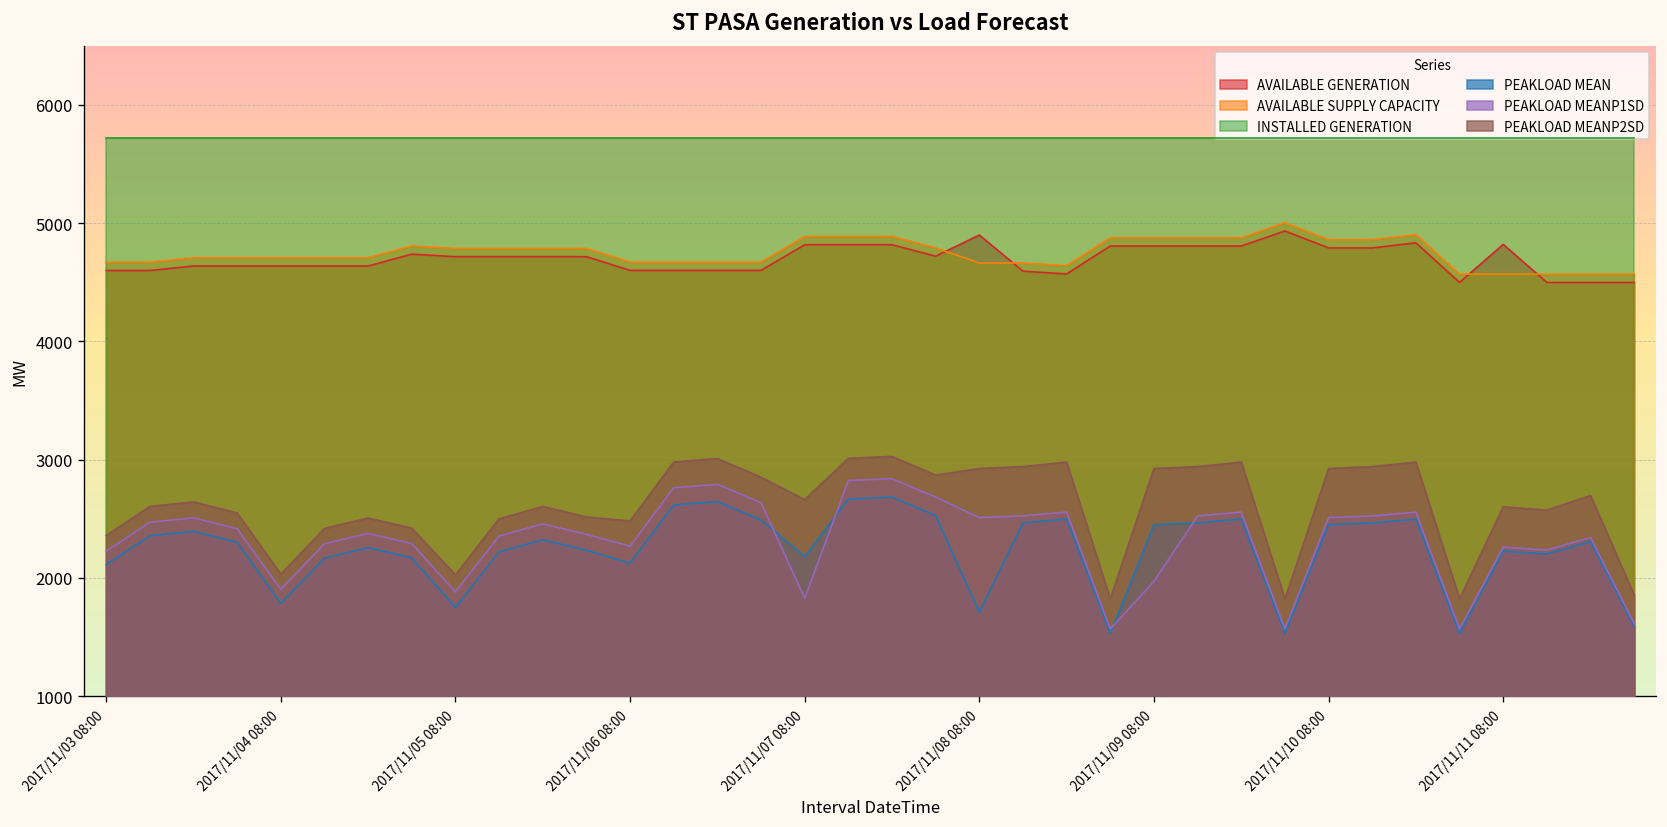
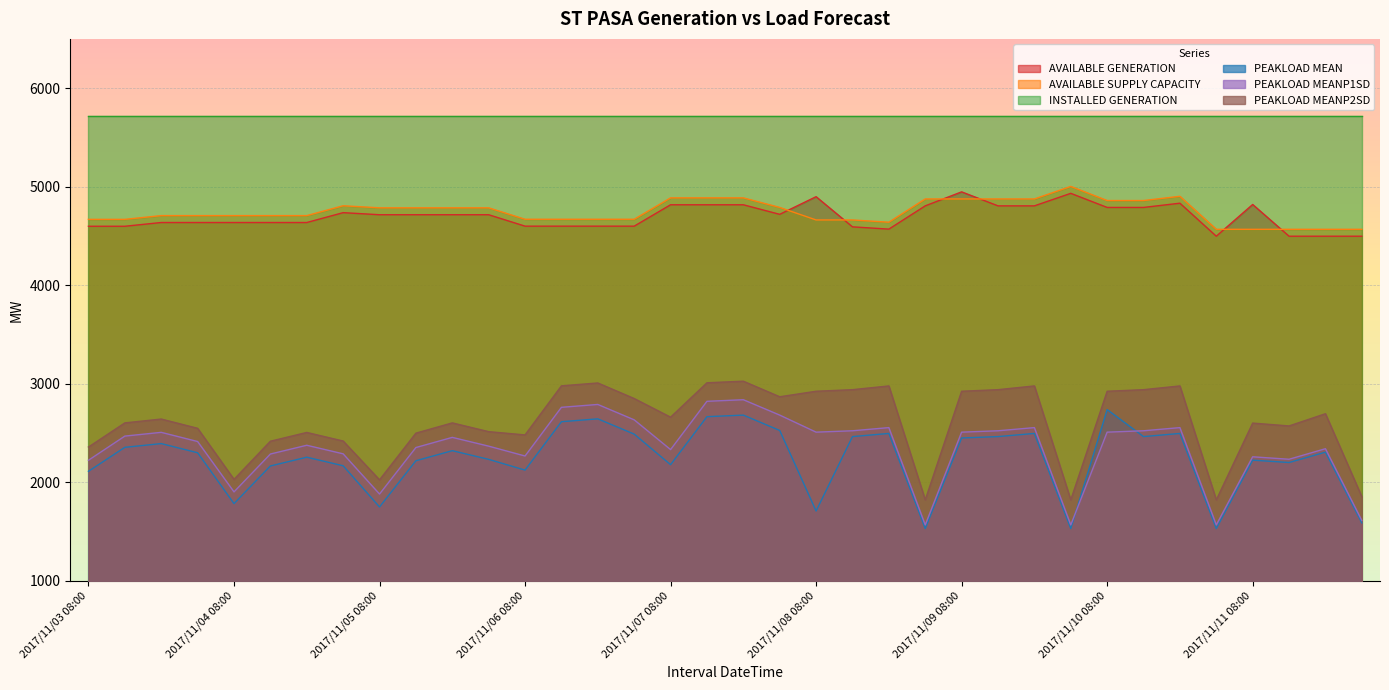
  {
    "AVAILABLE GENERATION": {
      "2017/11/03 08:00": 4600,
      "2017/11/04 08:00": 4600,
      "2017/11/05 08:00": 4700,
      "2017/11/06 08:00": 4600,
      "2017/11/07 08:00": 4800,
      "2017/11/08 08:00": 4900,
-     "2017/11/09 08:00": 4800,
+     "2017/11/09 08:00": 4900,
      "2017/11/10 08:00": 4800,
      "2017/11/11 08:00": 4800
    },
    "AVAILABLE SUPPLY CAPACITY": {
      "2017/11/03 08:00": 4700,
      "2017/11/04 08:00": 4700,
      "2017/11/05 08:00": 4800,
      "2017/11/06 08:00": 4700,
      "2017/11/07 08:00": 4900,
      "2017/11/08 08:00": 4700,
      "2017/11/09 08:00": 4900,
      "2017/11/10 08:00": 4900,
      "2017/11/11 08:00": 4600
    },
    "INSTALLED GENERATION": {
      "2017/11/03 08:00": 5700,
      "2017/11/04 08:00": 5700,
      "2017/11/05 08:00": 5700,
      "2017/11/06 08:00": 5700,
      "2017/11/07 08:00": 5700,
      "2017/11/08 08:00": 5700,
      "2017/11/09 08:00": 5700,
      "2017/11/10 08:00": 5700,
      "2017/11/11 08:00": 5700
    },
    "PEAKLOAD MEAN": {
      "2017/11/03 08:00": 2100,
      "2017/11/04 08:00": 1800,
      "2017/11/05 08:00": 1800,
      "2017/11/06 08:00": 2100,
      "2017/11/07 08:00": 2200,
      "2017/11/08 08:00": 1700,
      "2017/11/09 08:00": 2500,
-     "2017/11/10 08:00": 2500,
+     "2017/11/10 08:00": 2700,
      "2017/11/11 08:00": 2200
    },
    "PEAKLOAD MEANP1SD": {
      "2017/11/03 08:00": 2200,
      "2017/11/04 08:00": 1900,
      "2017/11/05 08:00": 1900,
      "2017/11/06 08:00": 2300,
-     "2017/11/07 08:00": 1800,
+     "2017/11/07 08:00": 2300,
      "2017/11/08 08:00": 2500,
-     "2017/11/09 08:00": 2000,
+     "2017/11/09 08:00": 2500,
      "2017/11/10 08:00": 2500,
      "2017/11/11 08:00": 2300
    },
    "PEAKLOAD MEANP2SD": {
      "2017/11/03 08:00": 2400,
      "2017/11/04 08:00": 2000,
      "2017/11/05 08:00": 2000,
      "2017/11/06 08:00": 2500,
      "2017/11/07 08:00": 2700,
      "2017/11/08 08:00": 2900,
      "2017/11/09 08:00": 2900,
      "2017/11/10 08:00": 2900,
      "2017/11/11 08:00": 2600
    }
  }
